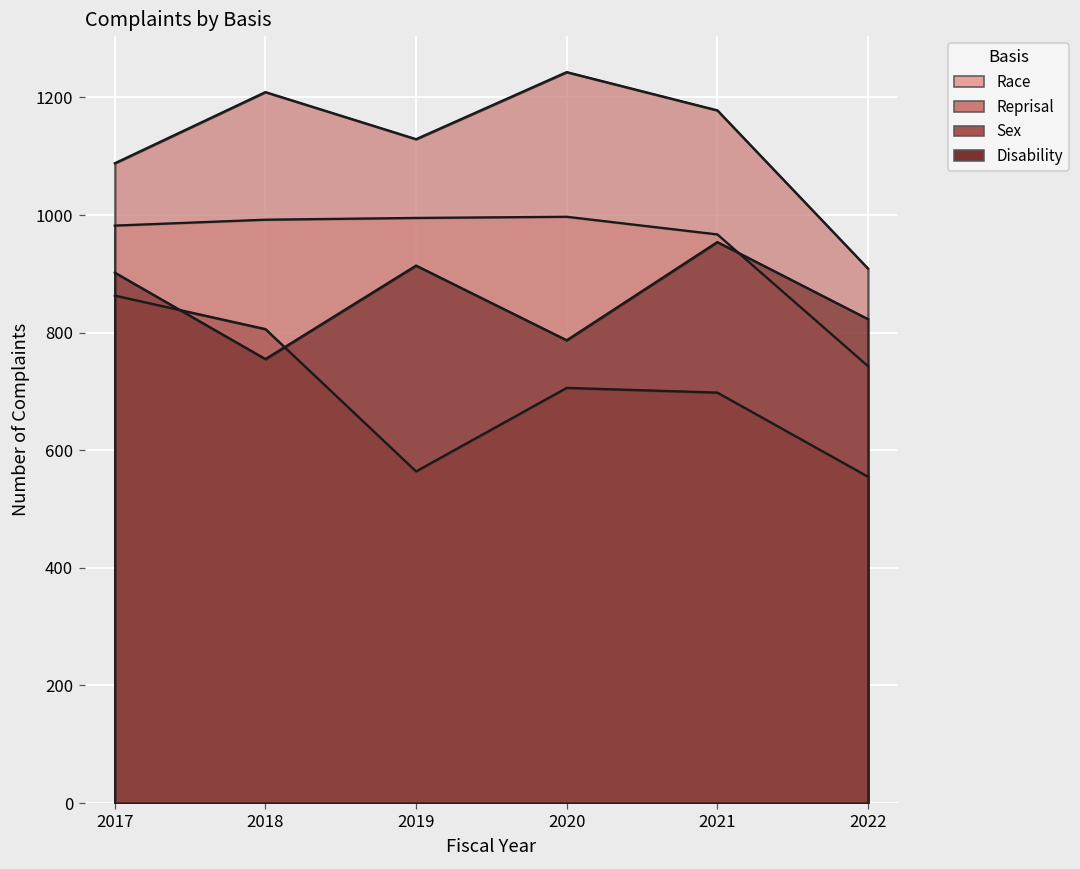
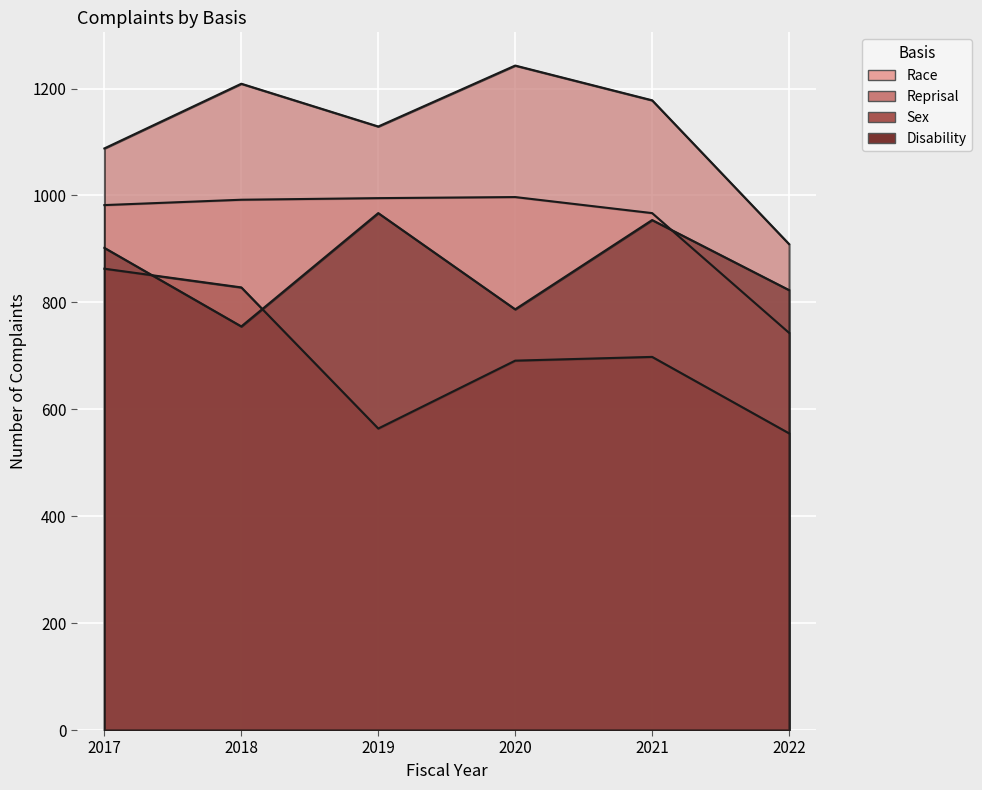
  {
    "Sex": {
      "2017": 860,
-     "2018": 810,
+     "2018": 830,
      "2019": 560,
-     "2020": 710,
+     "2020": 690,
      "2021": 700,
      "2022": 560
    },
    "Disability": {
      "2017": 900,
      "2018": 760,
-     "2019": 910,
+     "2019": 970,
      "2020": 790,
      "2021": 950,
      "2022": 820
    }
  }
